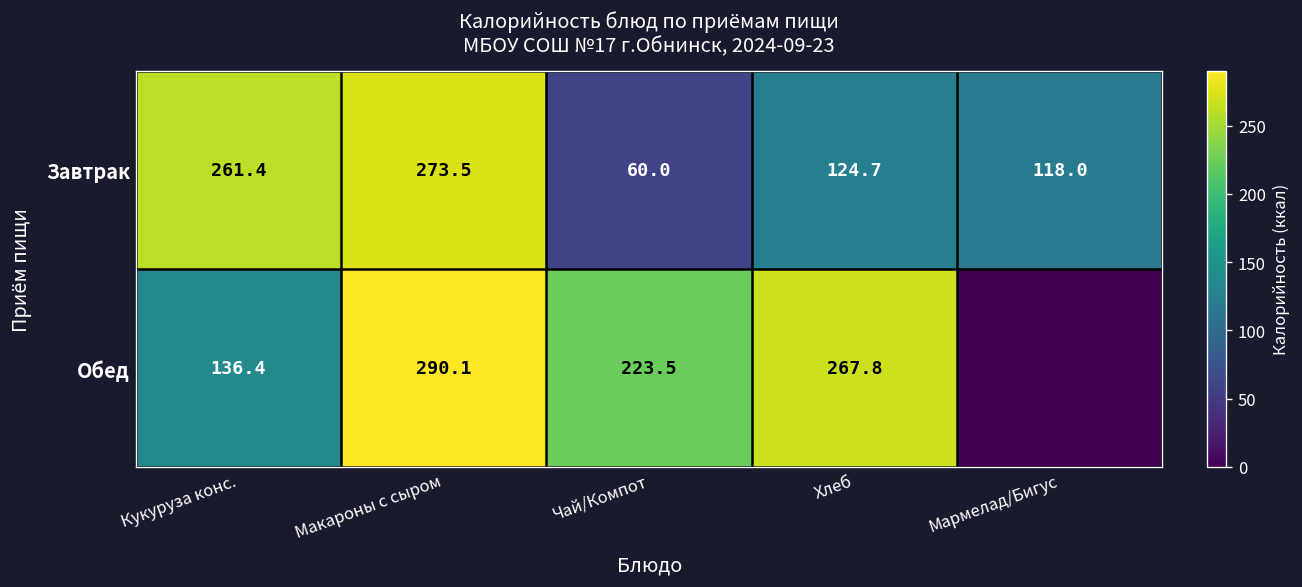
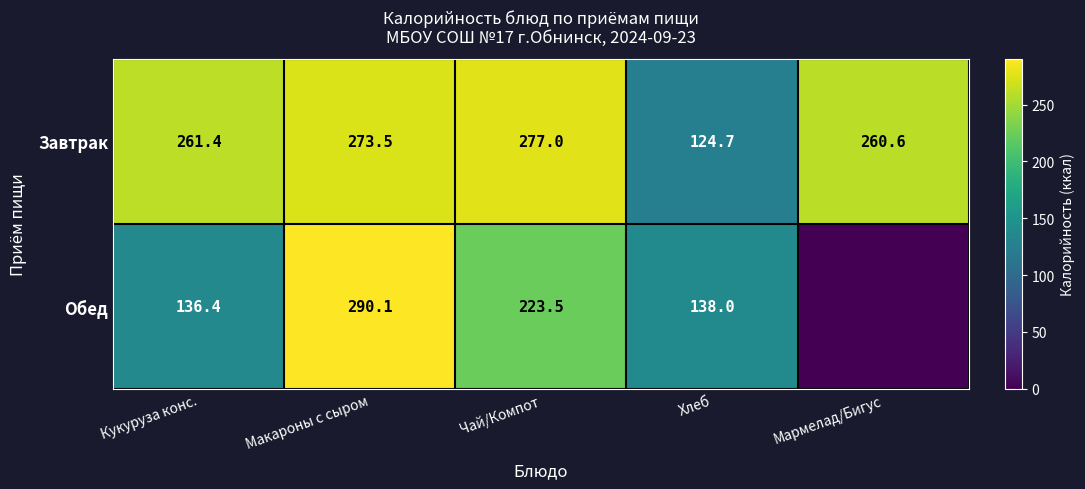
  {
    "Завтрак": {
      "Кукуруза конс.": 261.4,
      "Макароны с сыром": 273.5,
-     "Чай/Компот": 60.0,
+     "Чай/Компот": 277.0,
      "Хлеб": 124.7,
-     "Мармелад/Бигус": 118.0
+     "Мармелад/Бигус": 260.6
    },
    "Обед": {
      "Кукуруза конс.": 136.4,
      "Макароны с сыром": 290.1,
      "Чай/Компот": 223.5,
-     "Хлеб": 267.8
+     "Хлеб": 138.0
    }
  }
